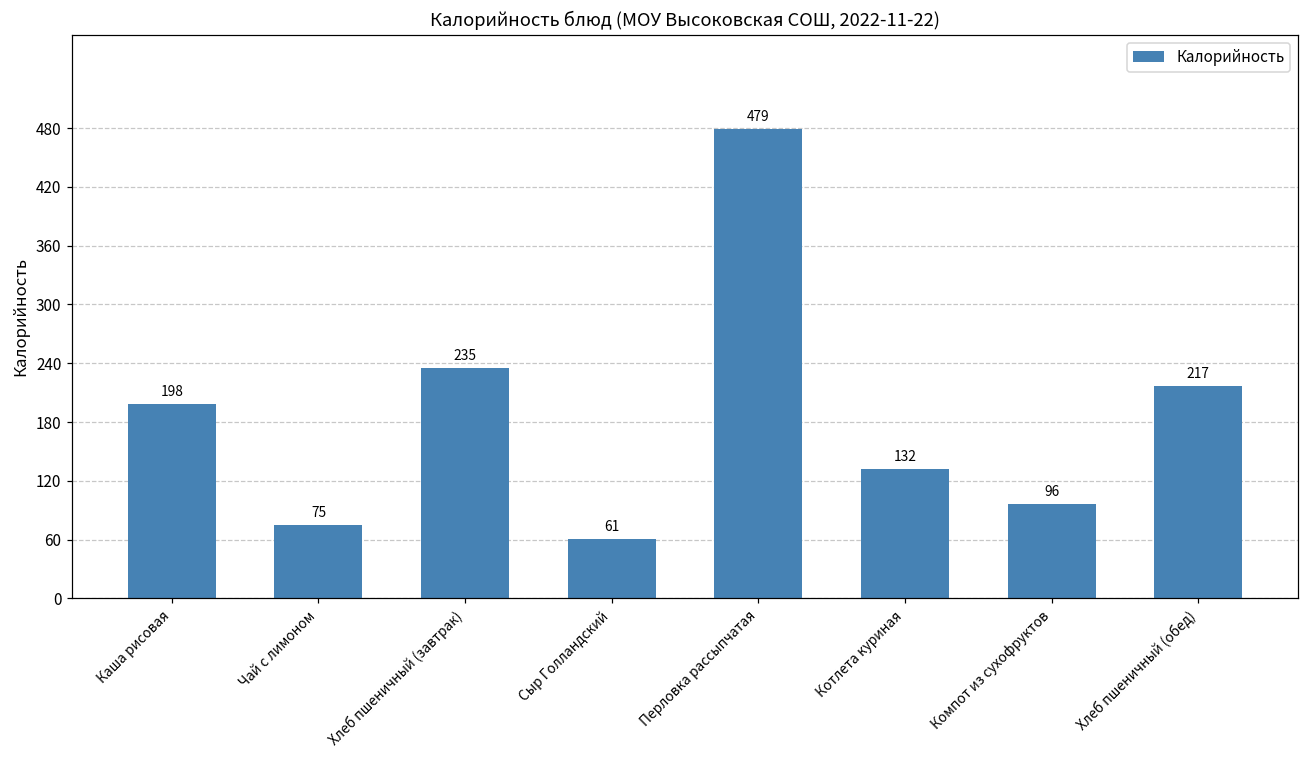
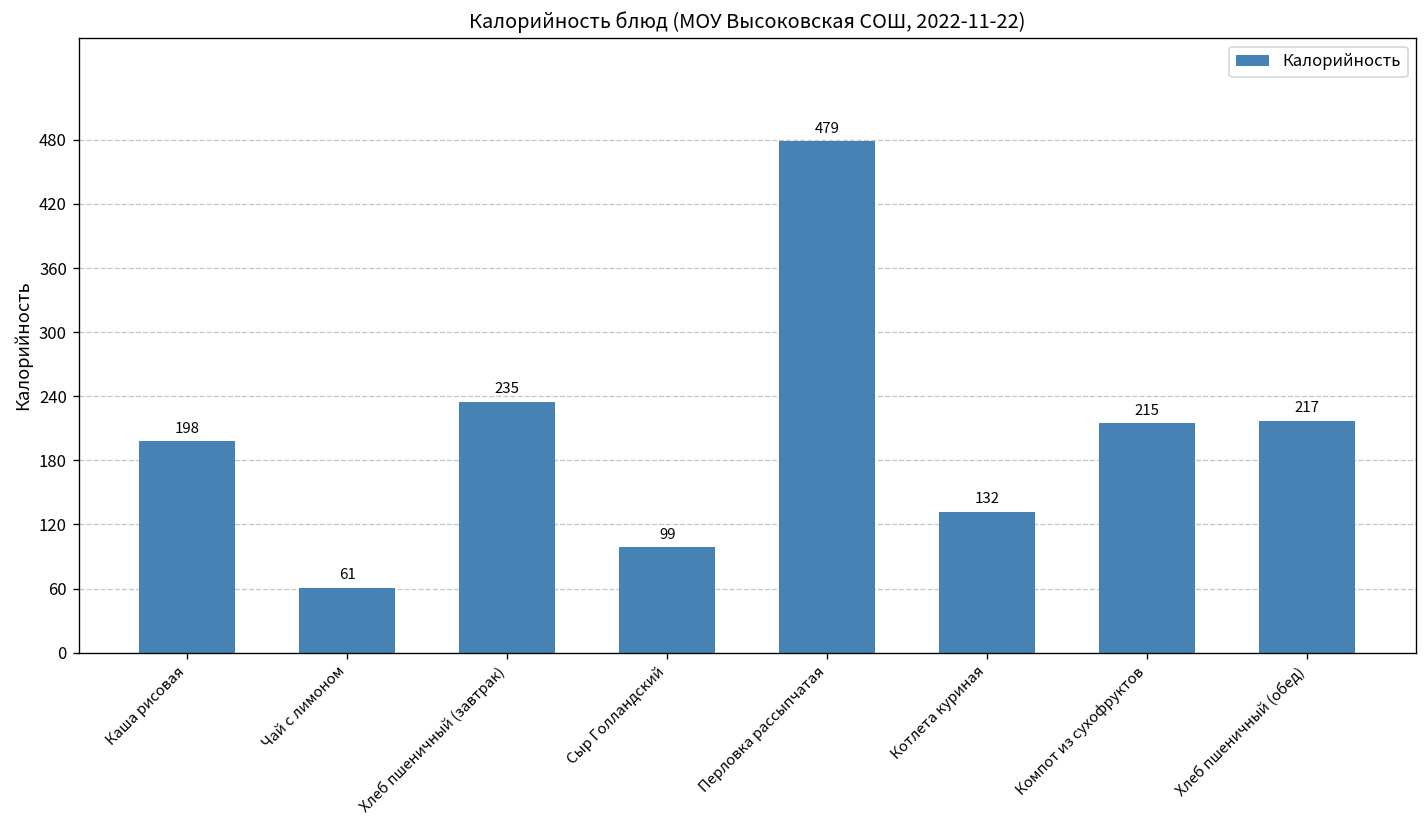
  {
    "Каша рисовая": 198,
-   "Чай с лимоном": 75,
+   "Чай с лимоном": 61,
    "Хлеб пшеничный (завтрак)": 235,
-   "Сыр Голландский": 61,
+   "Сыр Голландский": 99,
    "Перловка рассыпчатая": 479,
    "Котлета куриная": 132,
-   "Компот из сухофруктов": 96,
+   "Компот из сухофруктов": 215,
    "Хлеб пшеничный (обед)": 217
  }
